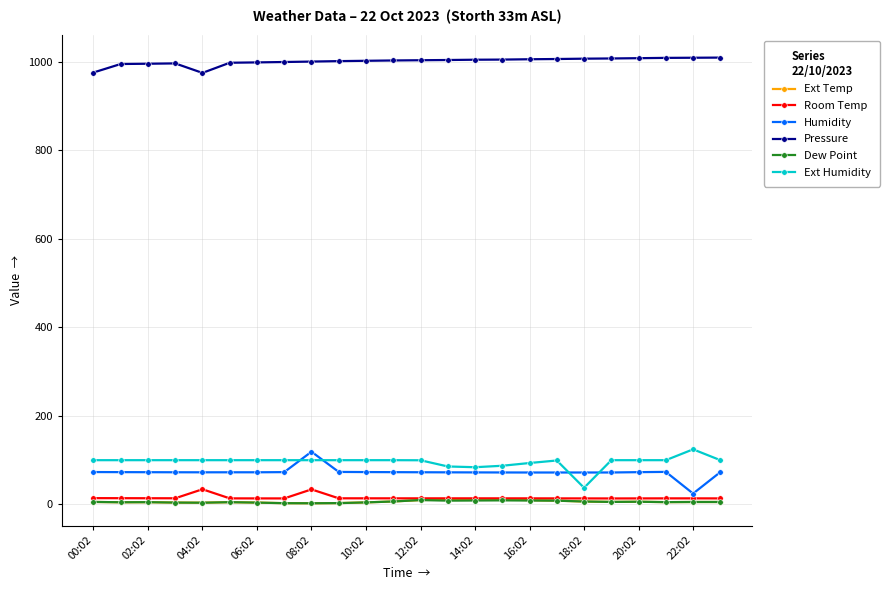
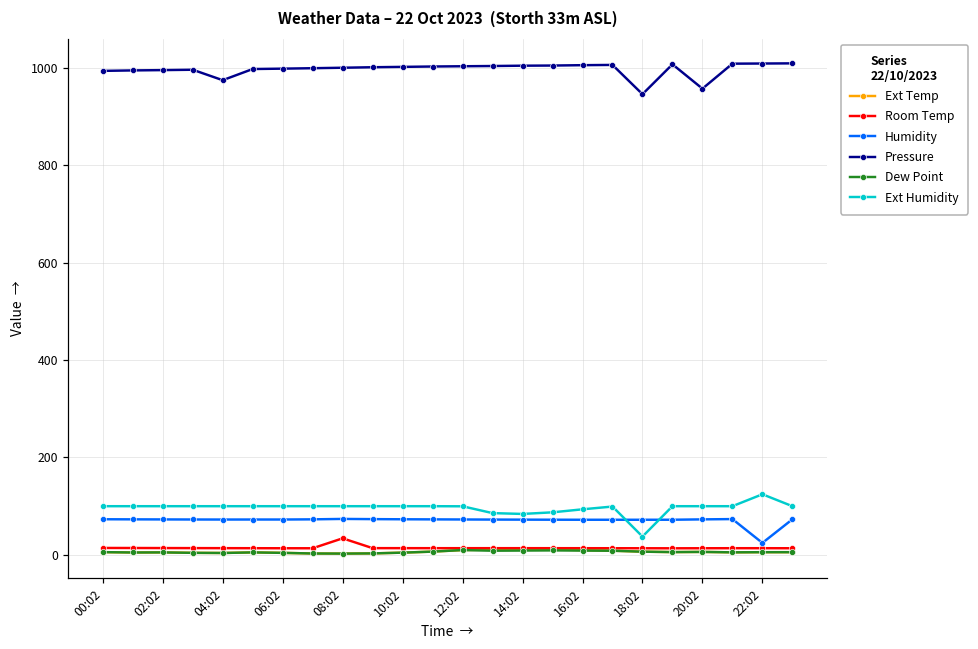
  {
    "Room Temp": {
      "00:02": 10,
      "02:02": 10,
-     "04:02": 30,
+     "04:02": 10,
      "06:02": 10,
      "08:02": 30,
      "10:02": 10,
      "18:02": 10,
      "20:02": 10,
      "22:02": 10
    },
    "Humidity": {
      "00:02": 70,
      "02:02": 70,
      "04:02": 70,
      "06:02": 70,
-     "08:02": 120,
+     "08:02": 70,
      "10:02": 70,
      "12:02": 70,
      "14:02": 70,
      "16:02": 70,
      "18:02": 70,
      "20:02": 70,
      "22:02": 20
    },
    "Pressure": {
-     "00:02": 980,
+     "00:02": 990,
      "02:02": 1000,
      "04:02": 970,
      "06:02": 1000,
      "08:02": 1000,
      "10:02": 1000,
      "12:02": 1000,
      "14:02": 1000,
      "16:02": 1010,
-     "18:02": 1010,
-     "20:02": 1010,
+     "18:02": 950,
+     "20:02": 960,
      "22:02": 1010
    },
    "Ext Humidity": {
      "00:02": 100,
      "02:02": 100,
      "04:02": 100,
      "06:02": 100,
      "08:02": 100,
      "10:02": 100,
      "12:02": 100,
      "14:02": 80,
      "16:02": 90,
      "18:02": 40,
      "20:02": 100,
      "22:02": 120
    }
  }
